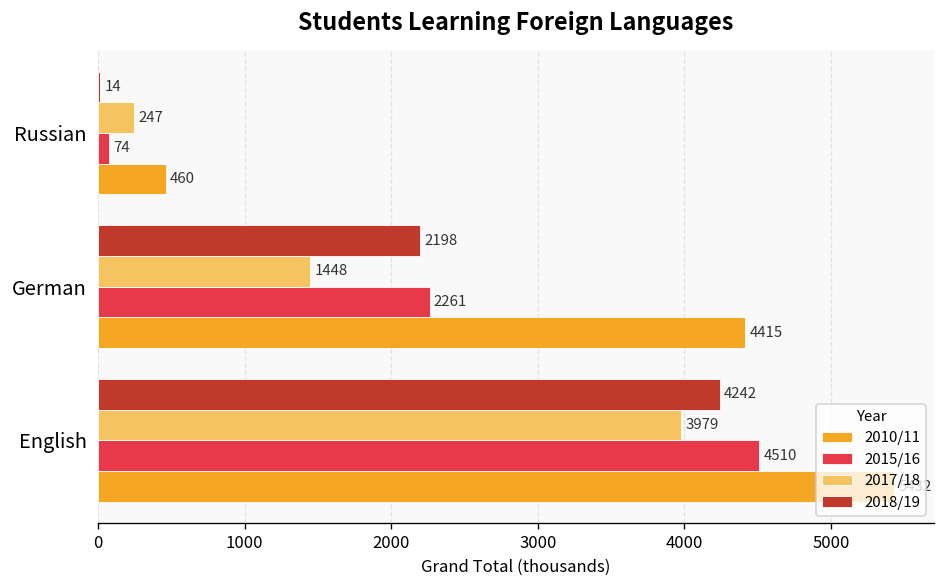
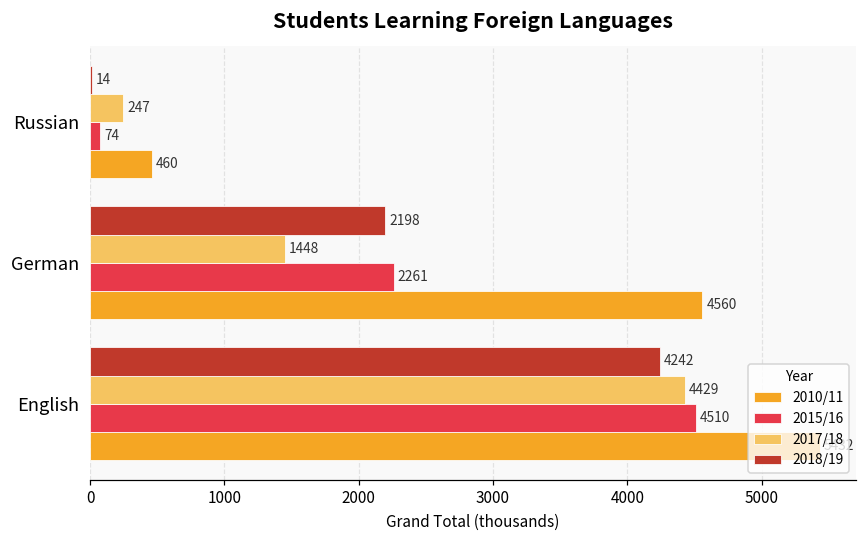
  {
    "2010/11": {
      "Russian": 460,
-     "German": 4415
+     "German": 4560
    },
    "2017/18": {
      "Russian": 247,
      "German": 1448,
-     "English": 3979
+     "English": 4429
    }
  }
